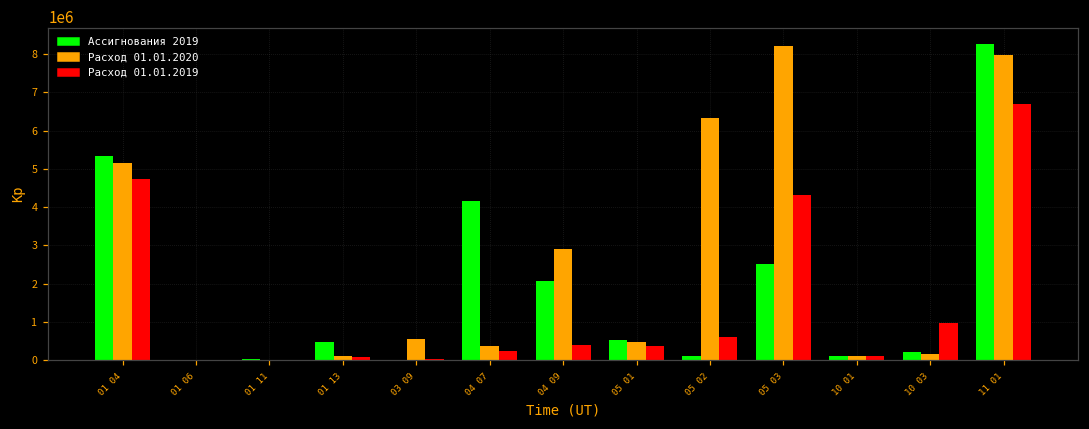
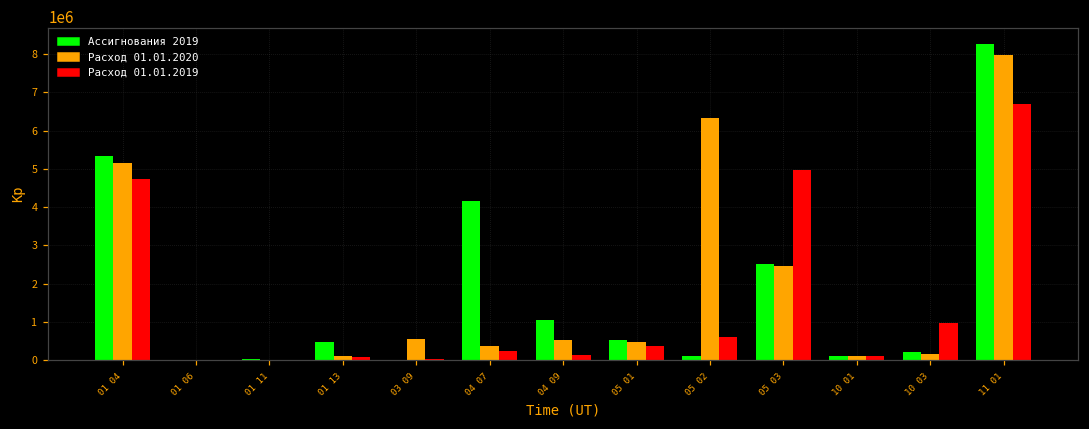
  {
    "Ассигнования 2019": {
      "01 04": 5300000,
      "01 13": 500000,
      "04 07": 4200000,
-     "04 09": 2100000,
+     "04 09": 1100000,
      "05 01": 500000,
      "05 02": 100000,
      "05 03": 2500000,
      "10 01": 100000,
      "10 03": 200000,
      "11 01": 8300000
    },
    "Расход 01.01.2020": {
      "01 04": 5200000,
      "01 11": 0,
      "01 13": 100000,
      "03 09": 600000,
      "04 07": 400000,
-     "04 09": 2900000,
+     "04 09": 500000,
      "05 01": 500000,
      "05 02": 6300000,
-     "05 03": 8200000,
+     "05 03": 2500000,
      "10 01": 100000,
      "10 03": 200000,
      "11 01": 8000000
    },
    "Расход 01.01.2019": {
      "01 04": 4700000,
      "01 11": 0,
      "01 13": 100000,
      "04 07": 200000,
-     "04 09": 400000,
+     "04 09": 100000,
      "05 01": 400000,
      "05 02": 600000,
-     "05 03": 4300000,
+     "05 03": 5000000,
      "10 01": 100000,
      "10 03": 1000000,
      "11 01": 6700000
    }
  }
